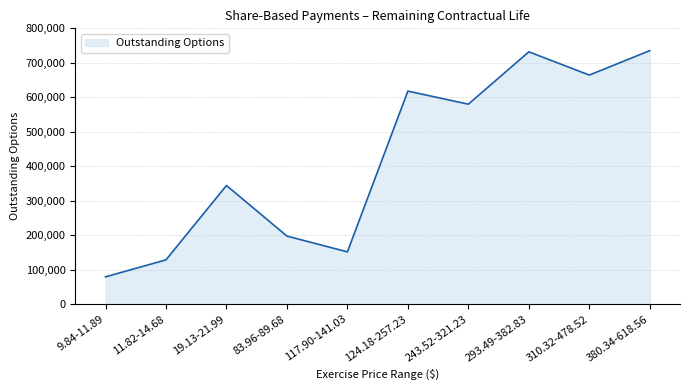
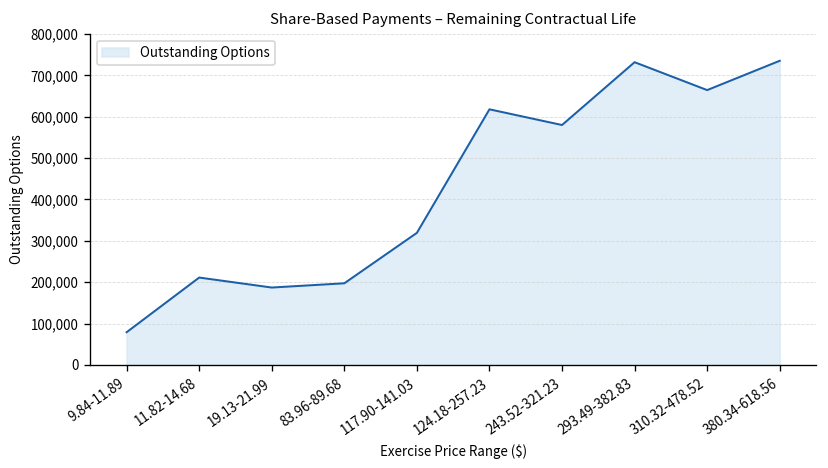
  {
    "9.84-11.89": "80,000",
-   "11.82-14.68": "130,000",
-   "19.13-21.99": "340,000",
+   "11.82-14.68": "210,000",
+   "19.13-21.99": "190,000",
    "83.96-89.68": "200,000",
-   "117.90-141.03": "150,000",
+   "117.90-141.03": "320,000",
    "124.18-257.23": "620,000",
    "243.52-321.23": "580,000",
    "293.49-382.83": "730,000",
    "310.32-478.52": "660,000",
    "380.34-618.56": "740,000"
  }
